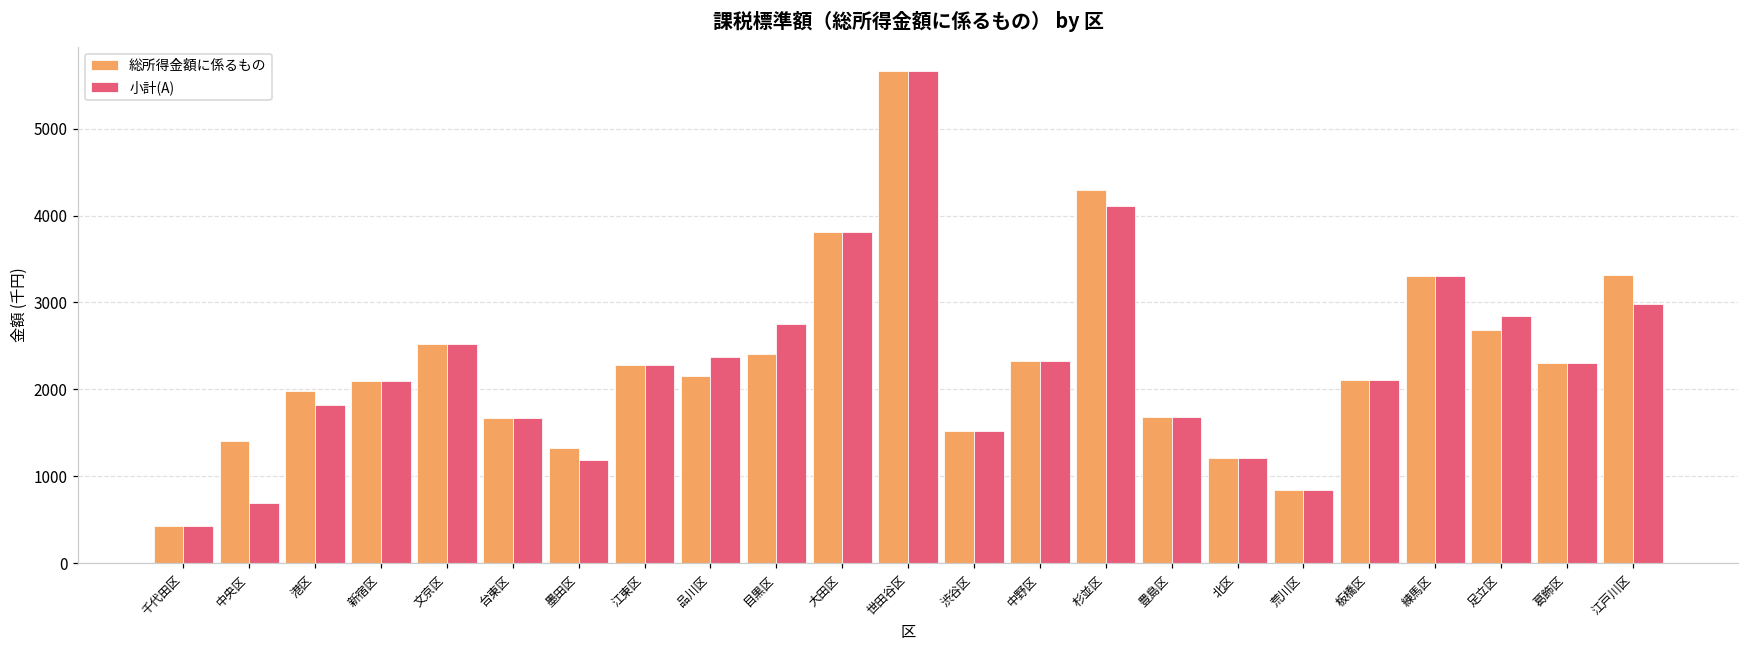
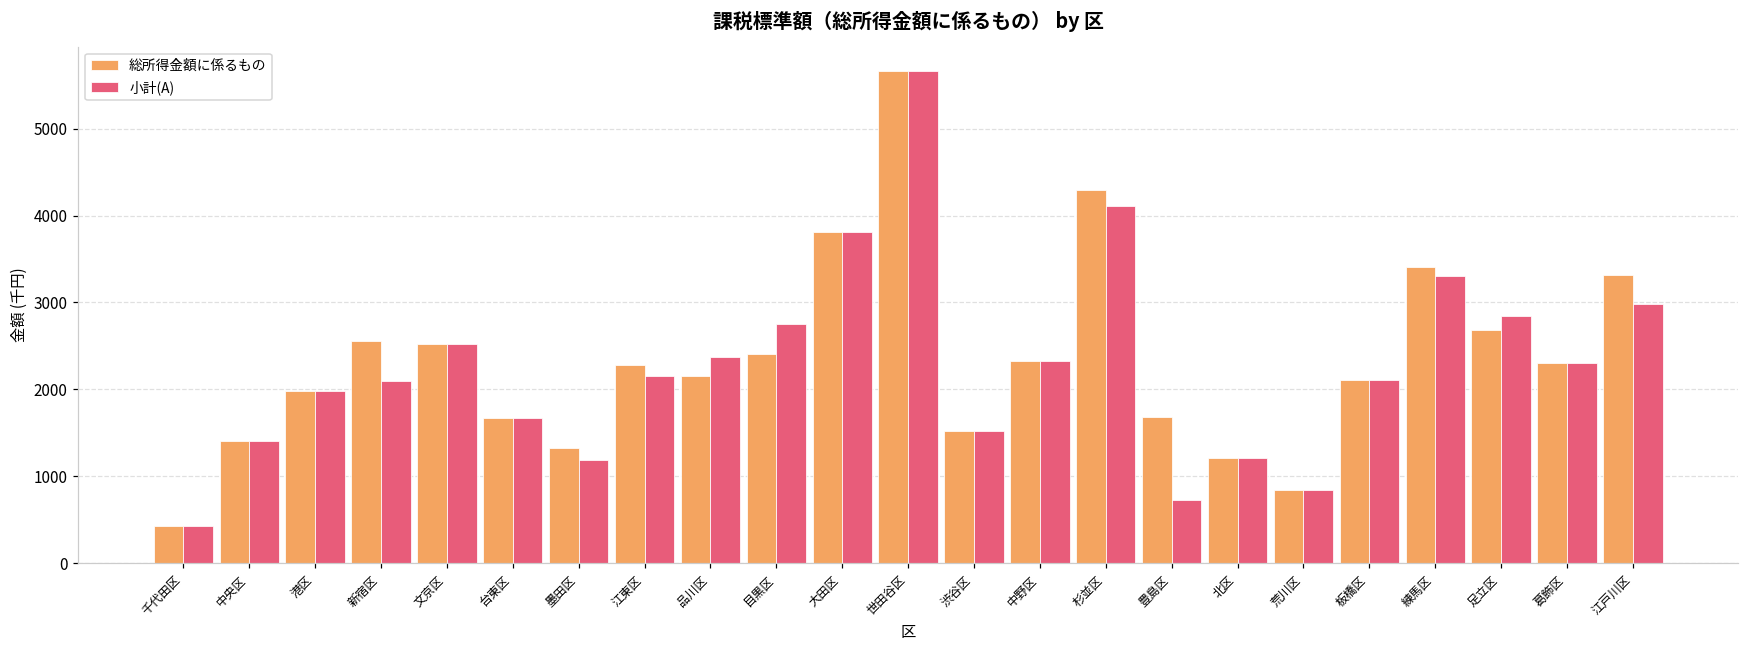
  {
    "総所得金額に係るもの": {
      "千代田区": 400,
      "中央区": 1400,
      "港区": 2000,
-     "新宿区": 2100,
+     "新宿区": 2600,
      "文京区": 2500,
      "台東区": 1700,
      "墨田区": 1300,
      "江東区": 2300,
      "品川区": 2200,
      "目黒区": 2400,
      "大田区": 3800,
      "世田谷区": 5700,
      "渋谷区": 1500,
      "中野区": 2300,
      "杉並区": 4300,
      "豊島区": 1700,
      "北区": 1200,
      "荒川区": 800,
      "板橋区": 2100,
-     "練馬区": 3300,
+     "練馬区": 3400,
      "足立区": 2700,
      "葛飾区": 2300,
      "江戸川区": 3300
    },
    "小計(A)": {
      "千代田区": 400,
-     "中央区": 700,
-     "港区": 1800,
+     "中央区": 1400,
+     "港区": 2000,
      "新宿区": 2100,
      "文京区": 2500,
      "台東区": 1700,
      "墨田区": 1200,
-     "江東区": 2300,
+     "江東区": 2200,
      "品川区": 2400,
      "目黒区": 2700,
      "大田区": 3800,
      "世田谷区": 5700,
      "渋谷区": 1500,
      "中野区": 2300,
      "杉並区": 4100,
-     "豊島区": 1700,
+     "豊島区": 700,
      "北区": 1200,
      "荒川区": 800,
      "板橋区": 2100,
      "練馬区": 3300,
      "足立区": 2800,
      "葛飾区": 2300,
      "江戸川区": 3000
    }
  }
